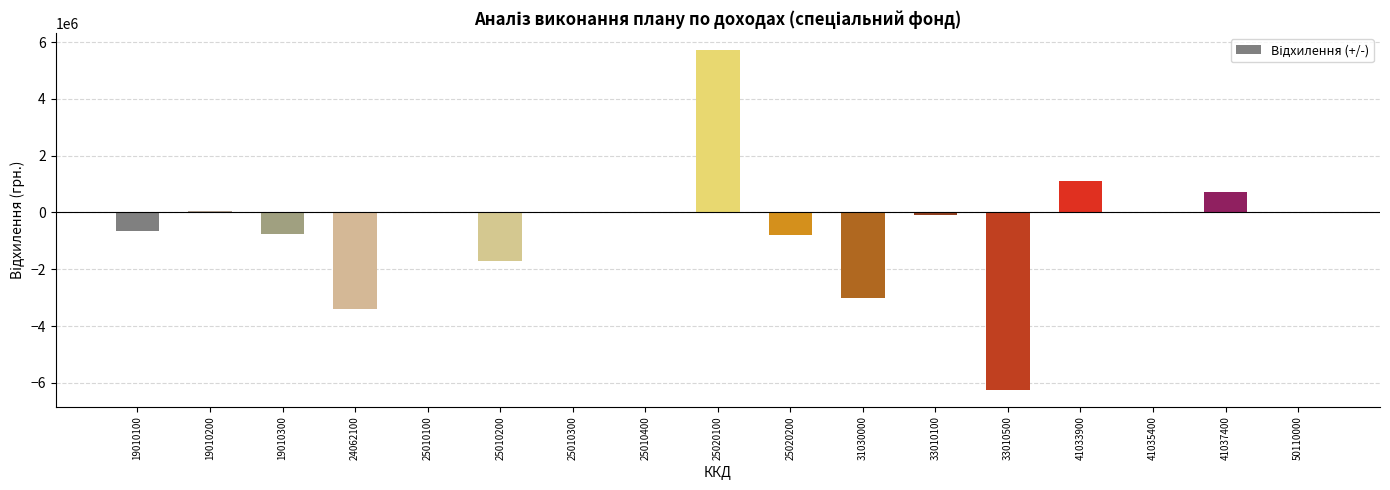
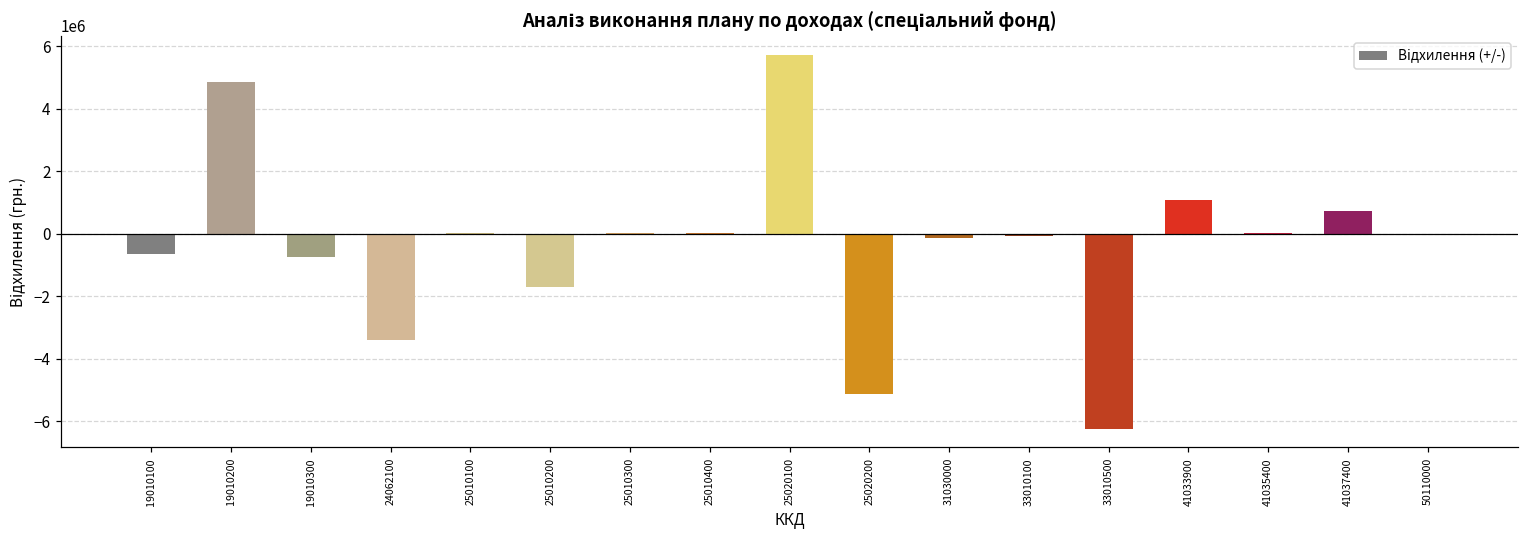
  {
    "19010100": -700000,
-   "19010200": 0,
+   "19010200": 4900000,
    "19010300": -700000,
    "24062100": -3400000,
    "25010200": -1700000,
    "25020100": 5700000,
-   "25020200": -800000,
-   "31030000": -3000000,
+   "25020200": -5100000,
+   "31030000": -100000,
    "33010500": -6200000,
    "41033900": 1100000,
    "41037400": 700000
  }
